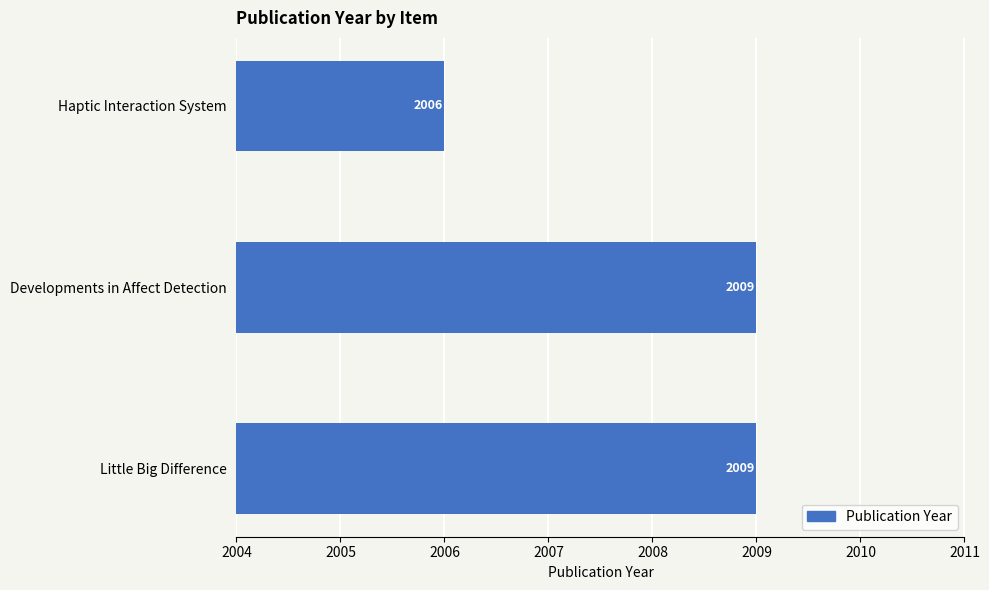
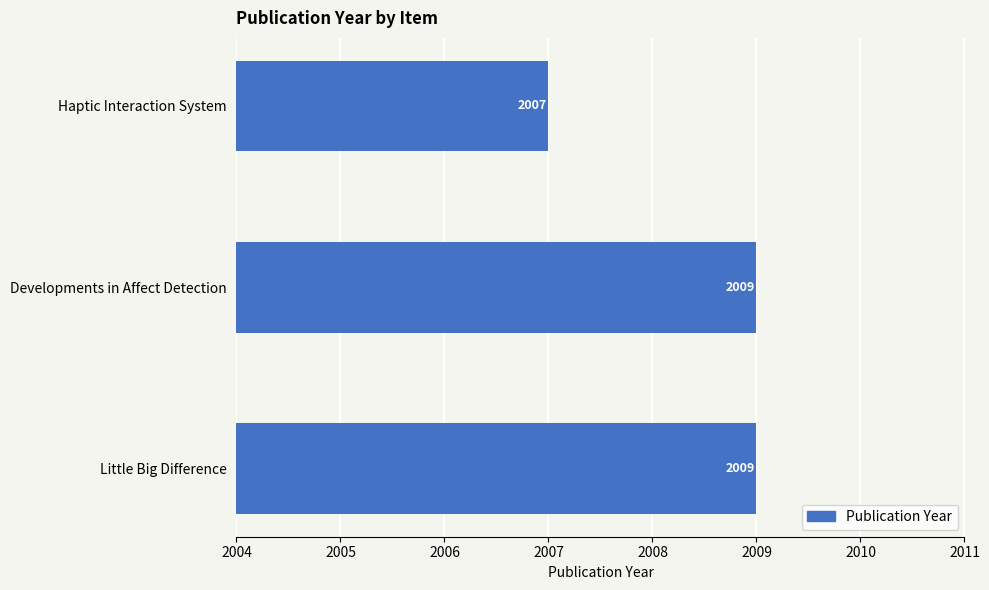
  {
-   "Haptic Interaction System": 2006,
+   "Haptic Interaction System": 2007,
    "Developments in Affect Detection": 2009,
    "Little Big Difference": 2009
  }
